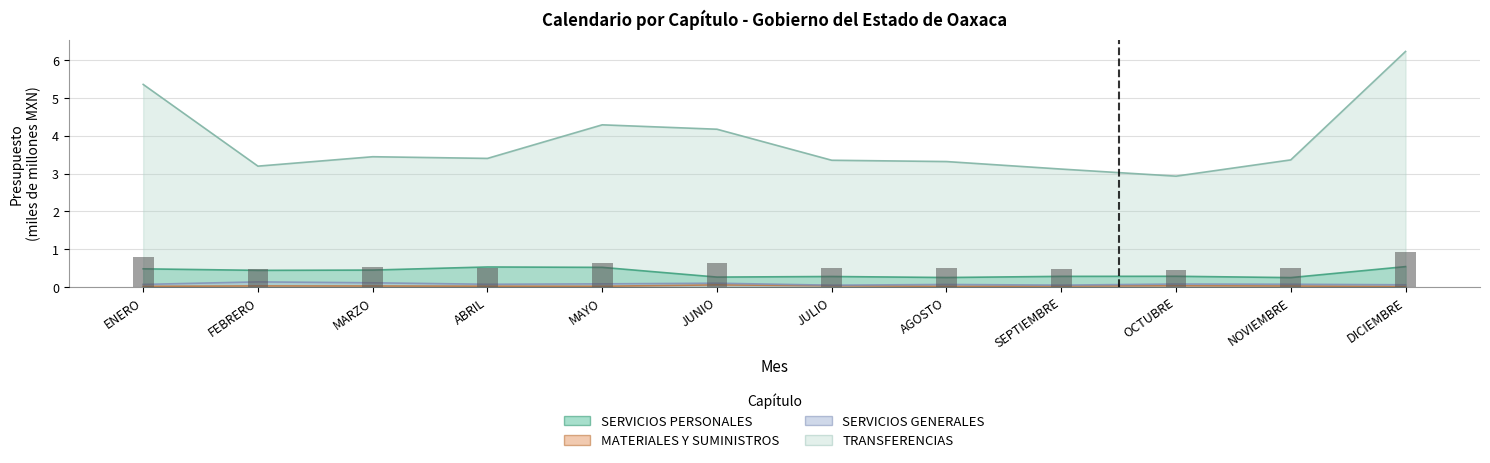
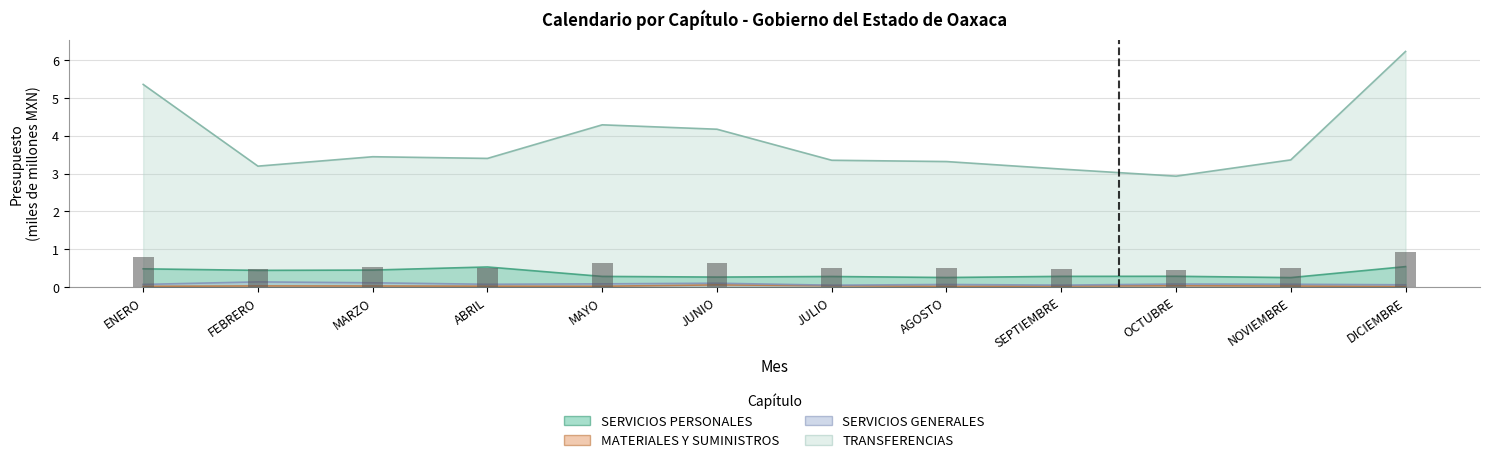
  {
    "SERVICIOS PERSONALES": {
      "ENERO": 0.5,
      "FEBRERO": 0.4,
      "MARZO": 0.4,
      "ABRIL": 0.5,
-     "MAYO": 0.5,
+     "MAYO": 0.3,
      "JUNIO": 0.3,
      "JULIO": 0.3,
      "AGOSTO": 0.3,
      "SEPTIEMBRE": 0.3,
      "OCTUBRE": 0.3,
      "NOVIEMBRE": 0.2,
      "DICIEMBRE": 0.5
    },
    "MATERIALES Y SUMINISTROS": {
      "FEBRERO": 0.0,
      "MARZO": 0.0
    }
  }
